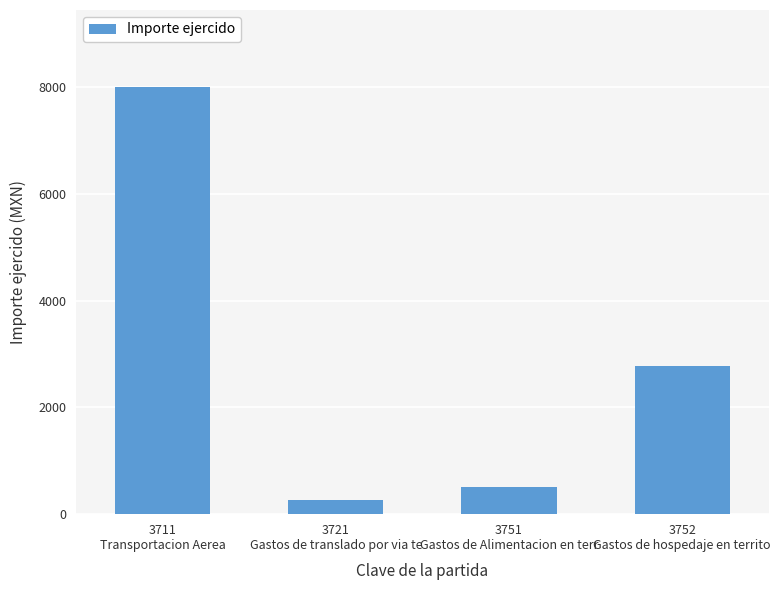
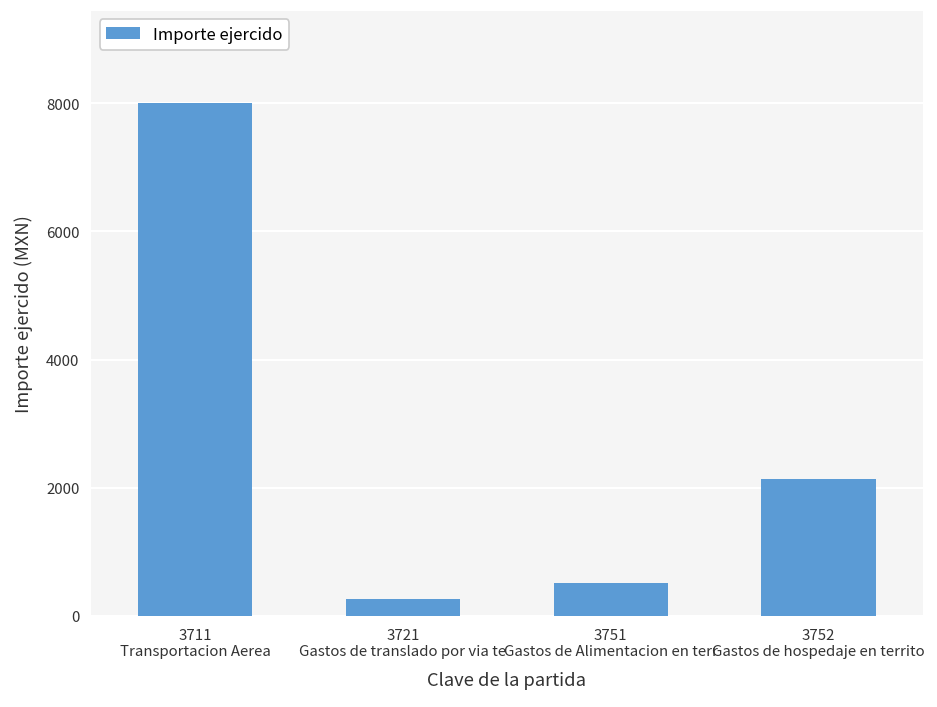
  {
    "3711 Transportacion Aerea": 8000,
    "3721 Gastos de translado por via te": 300,
    "3751 Gastos de Alimentacion en terr": 500,
-   "3752 Gastos de hospedaje en territo": 2800
+   "3752 Gastos de hospedaje en territo": 2100
  }
